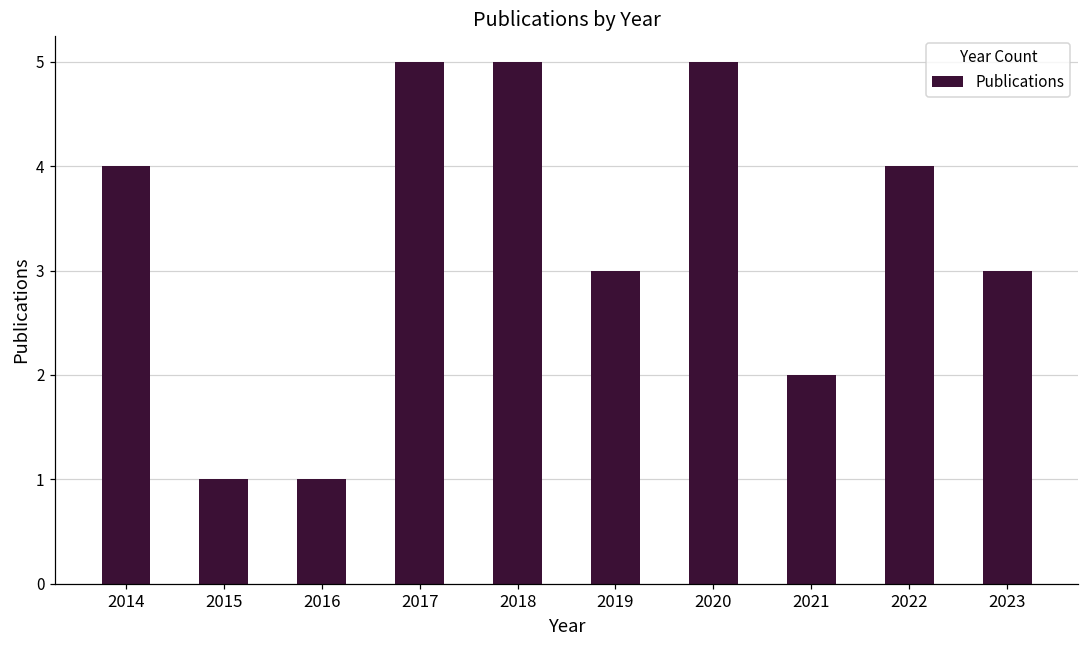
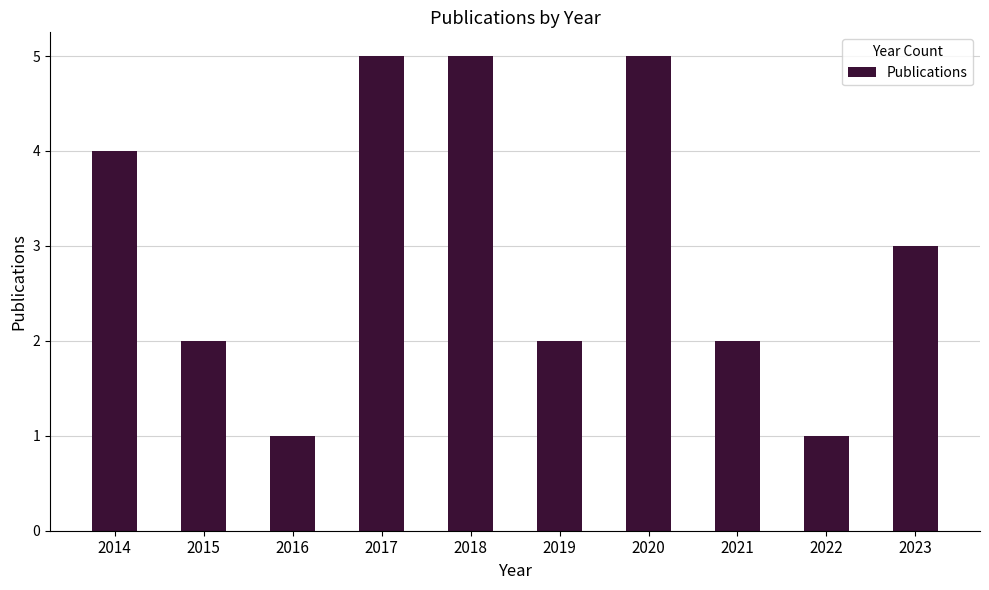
  {
    "2014": 4,
-   "2015": 1,
+   "2015": 2,
    "2016": 1,
    "2017": 5,
    "2018": 5,
-   "2019": 3,
+   "2019": 2,
    "2020": 5,
    "2021": 2,
-   "2022": 4,
+   "2022": 1,
    "2023": 3
  }
